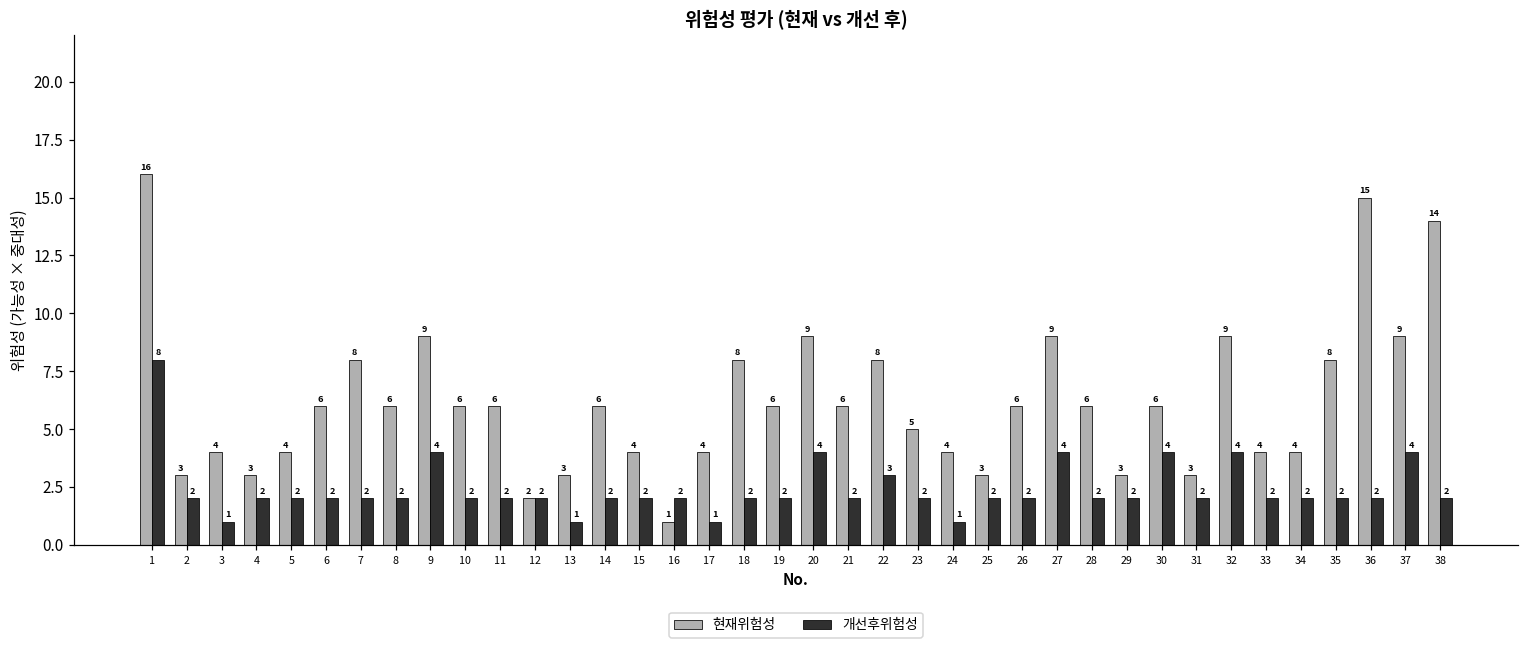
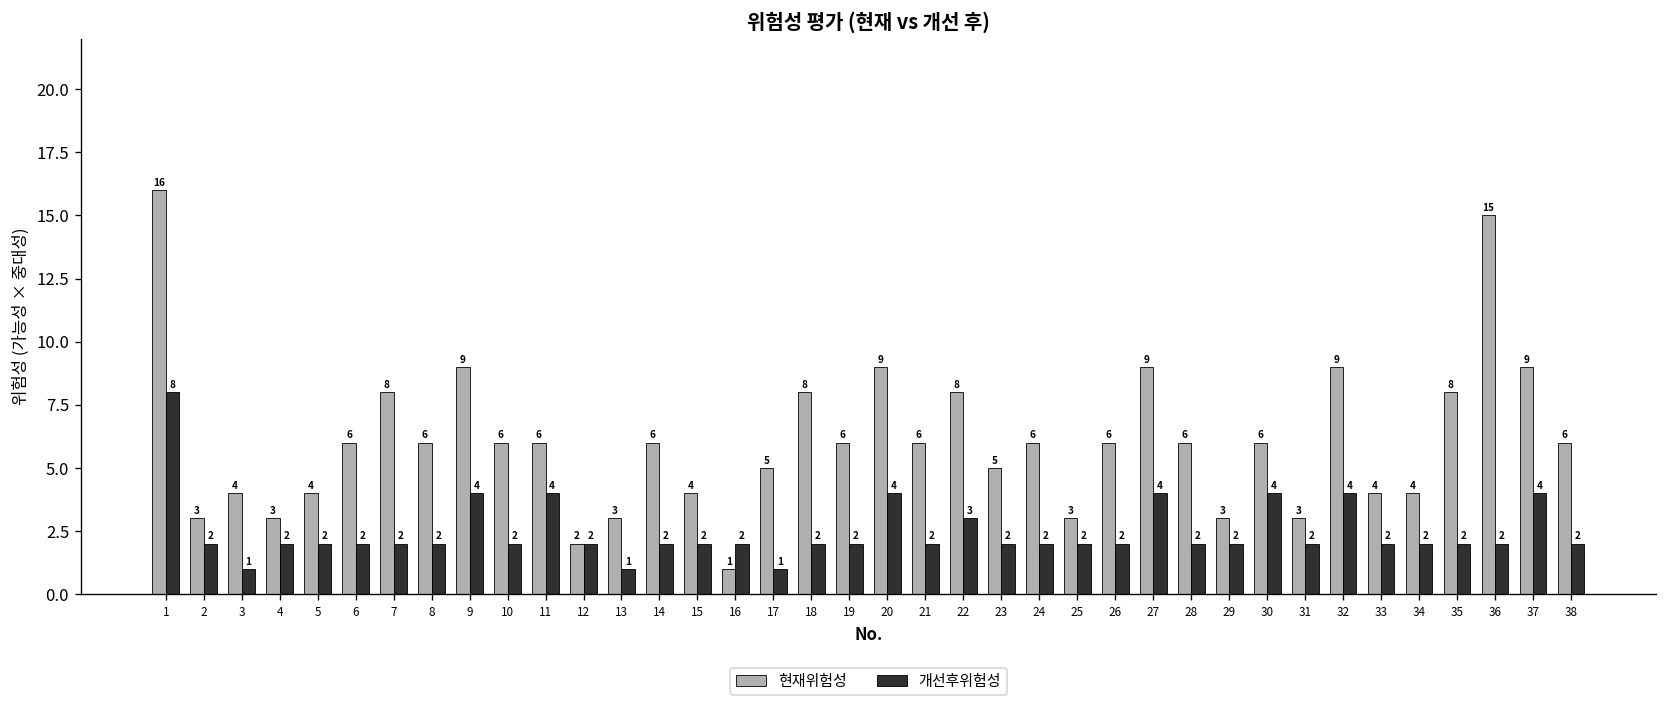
  {
    "현재위험성": {
      "1": 16,
      "2": 3,
      "3": 4,
      "4": 3,
      "5": 4,
      "6": 6,
      "7": 8,
      "8": 6,
      "9": 9,
      "10": 6,
      "11": 6,
      "12": 2,
      "13": 3,
      "14": 6,
      "15": 4,
      "16": 1,
-     "17": 4,
+     "17": 5,
      "18": 8,
      "19": 6,
      "20": 9,
      "21": 6,
      "22": 8,
      "23": 5,
-     "24": 4,
+     "24": 6,
      "25": 3,
      "26": 6,
      "27": 9,
      "28": 6,
      "29": 3,
      "30": 6,
      "31": 3,
      "32": 9,
      "33": 4,
      "34": 4,
      "35": 8,
      "36": 15,
      "37": 9,
-     "38": 14
+     "38": 6
    },
    "개선후위험성": {
      "1": 8,
      "2": 2,
      "3": 1,
      "4": 2,
      "5": 2,
      "6": 2,
      "7": 2,
      "8": 2,
      "9": 4,
      "10": 2,
-     "11": 2,
+     "11": 4,
      "12": 2,
      "13": 1,
      "14": 2,
      "15": 2,
      "16": 2,
      "17": 1,
      "18": 2,
      "19": 2,
      "20": 4,
      "21": 2,
      "22": 3,
      "23": 2,
-     "24": 1,
+     "24": 2,
      "25": 2,
      "26": 2,
      "27": 4,
      "28": 2,
      "29": 2,
      "30": 4,
      "31": 2,
      "32": 4,
      "33": 2,
      "34": 2,
      "35": 2,
      "36": 2,
      "37": 4,
      "38": 2
    }
  }
